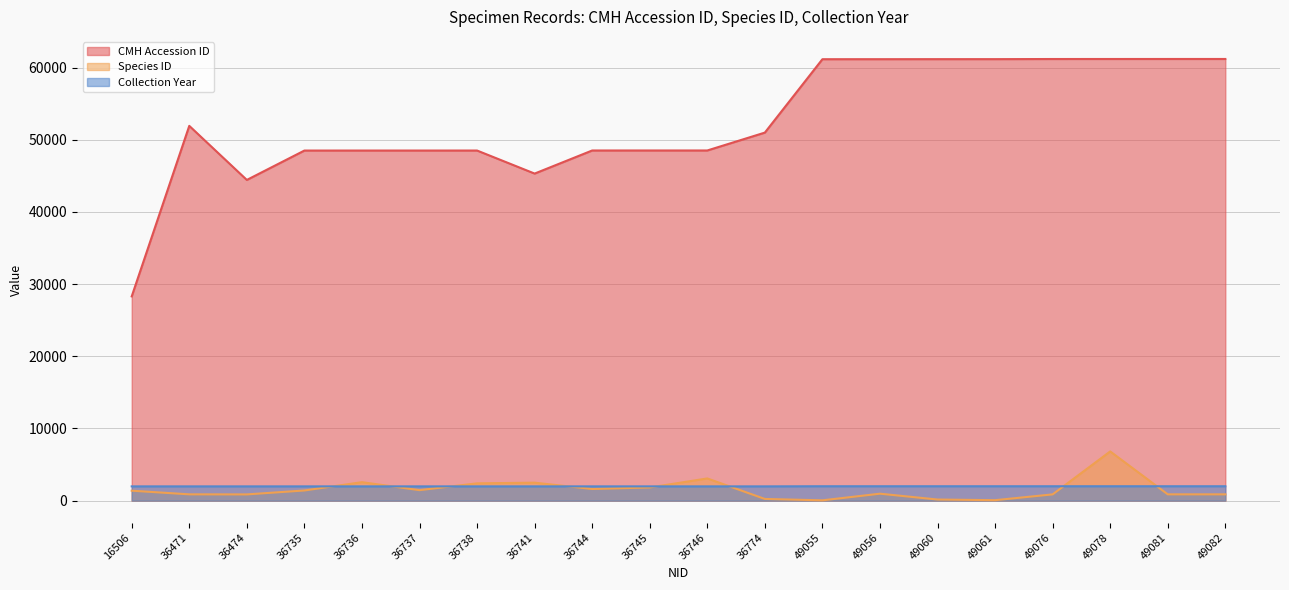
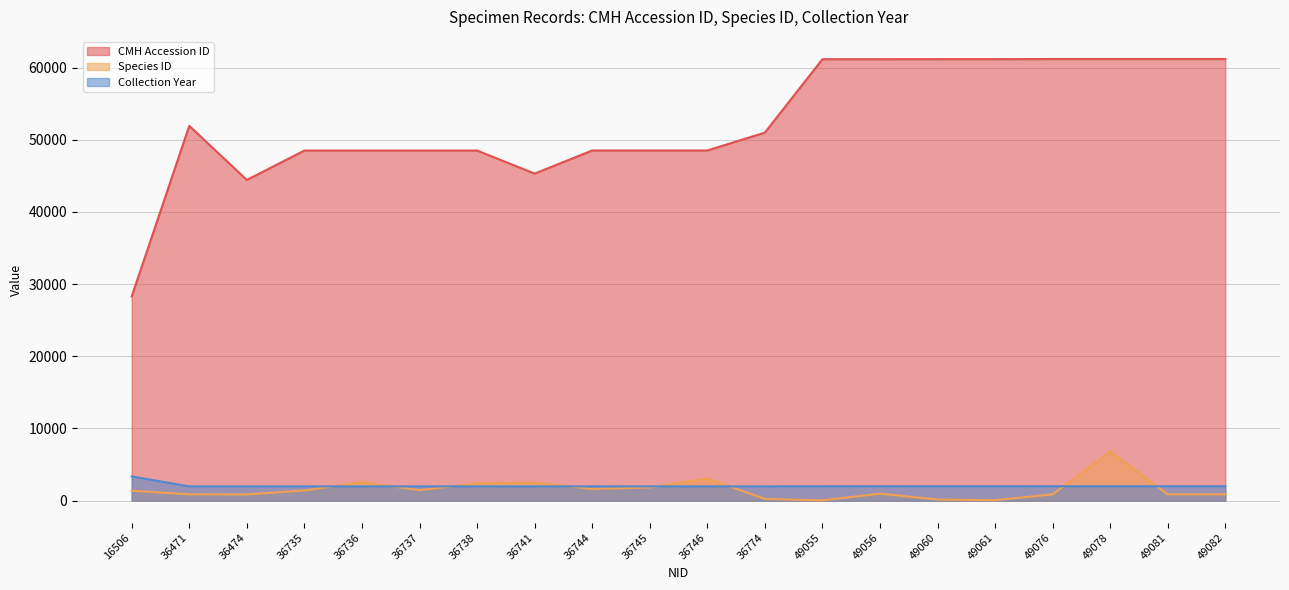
  {
    "CMH Accession ID": {
      "16506": 28000,
      "36471": 52000,
      "36474": 44000,
      "36735": 48000,
      "36736": 48000,
      "36737": 48000,
      "36738": 48000,
      "36741": 45000,
      "36744": 49000,
      "36745": 49000,
      "36746": 49000,
      "36774": 51000,
      "49055": 61000,
      "49056": 61000,
      "49060": 61000,
      "49061": 61000,
      "49076": 61000,
      "49078": 61000,
      "49081": 61000,
      "49082": 61000
    },
    "Species ID": {
      "16506": 1000,
      "36471": 1000,
      "36474": 1000,
      "36735": 1000,
      "36736": 3000,
      "36737": 1000,
      "36738": 2000,
      "36741": 2000,
      "36744": 2000,
      "36746": 3000,
      "36774": 0,
      "49055": 0,
      "49056": 1000,
      "49060": 0,
      "49061": 0,
      "49076": 1000,
      "49078": 7000,
      "49081": 1000,
      "49082": 1000
    },
    "Collection Year": {
-     "16506": 2000,
+     "16506": 3000,
      "36471": 2000,
      "36474": 2000,
      "36735": 2000,
      "36736": 2000,
      "36737": 2000,
      "36738": 2000,
      "36741": 2000,
      "36744": 2000,
      "36746": 2000,
      "36774": 2000,
      "49055": 2000,
      "49056": 2000,
      "49060": 2000,
      "49061": 2000,
      "49076": 2000,
      "49078": 2000,
      "49081": 2000,
      "49082": 2000
    }
  }
